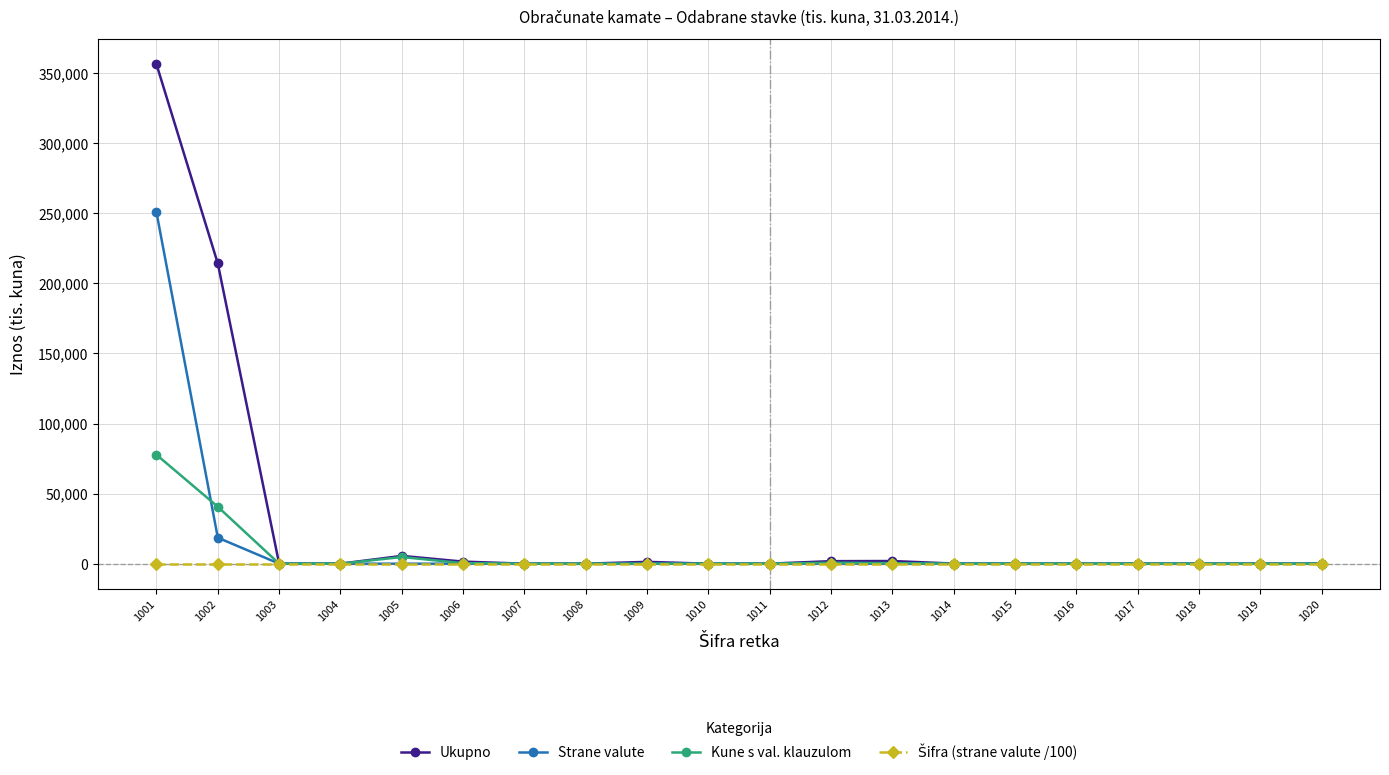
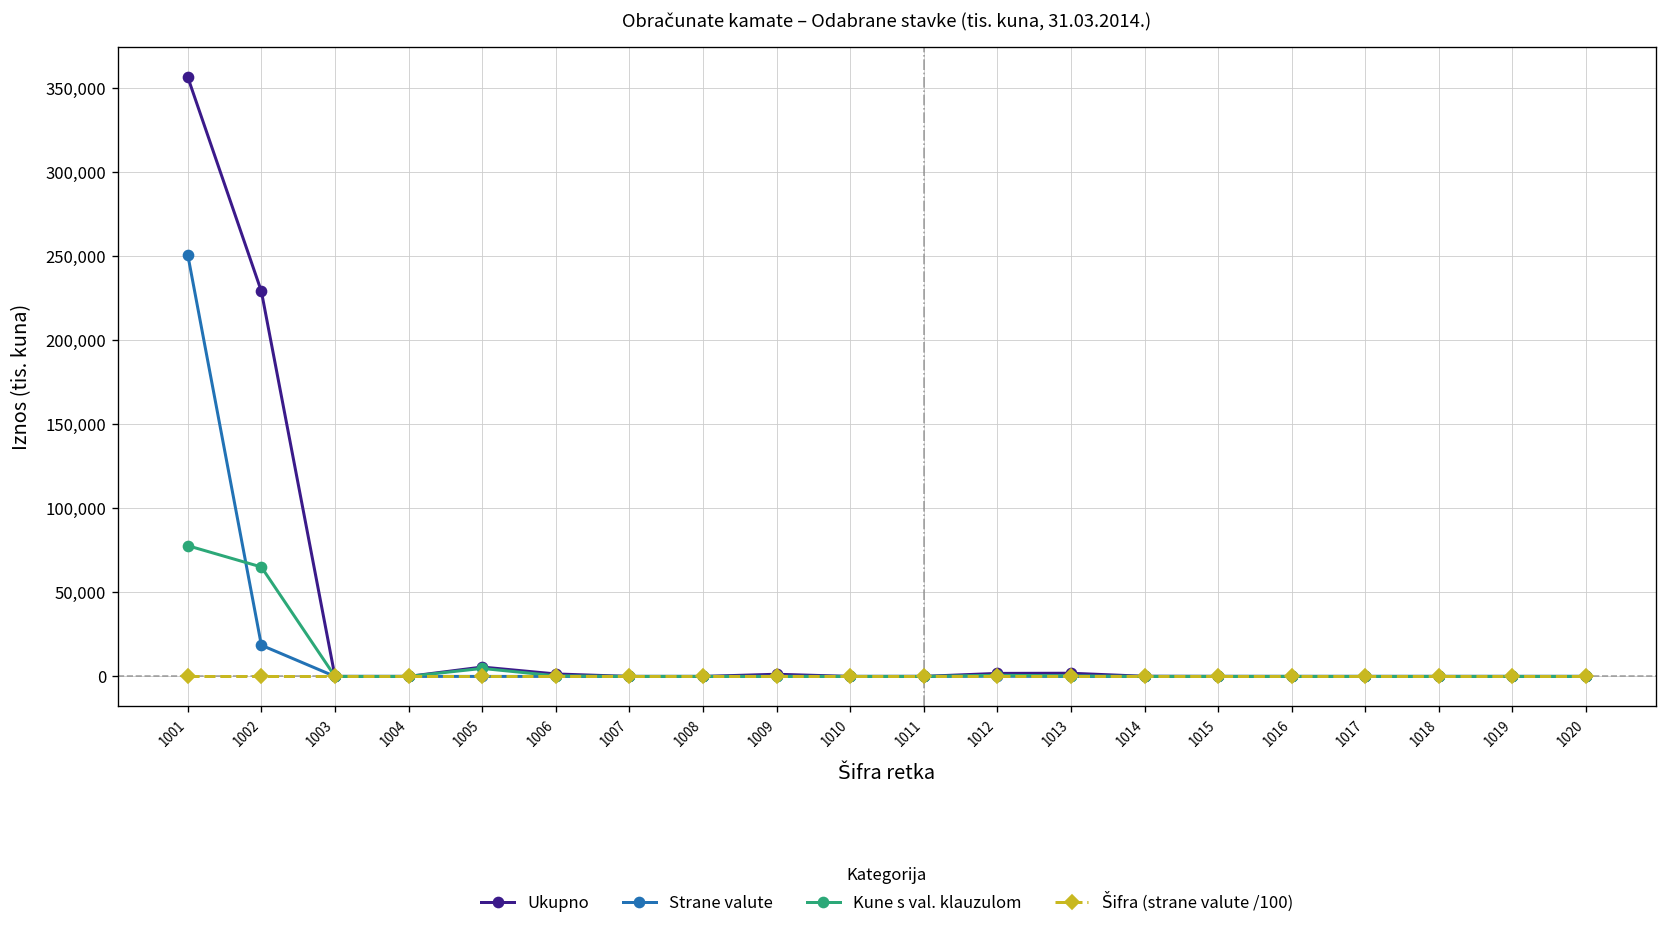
  {
    "Ukupno": {
      "1001": "356,000",
-     "1002": "214,000"
+     "1002": "229,000"
    },
    "Strane valute": {
      "1001": "251,000",
      "1002": "19,000"
    },
    "Kune s val. klauzulom": {
      "1001": "78,000",
-     "1002": "41,000"
+     "1002": "65,000"
    },
    "Šifra (strane valute /100)": {
      "1001": "0",
      "1002": "0"
    }
  }
